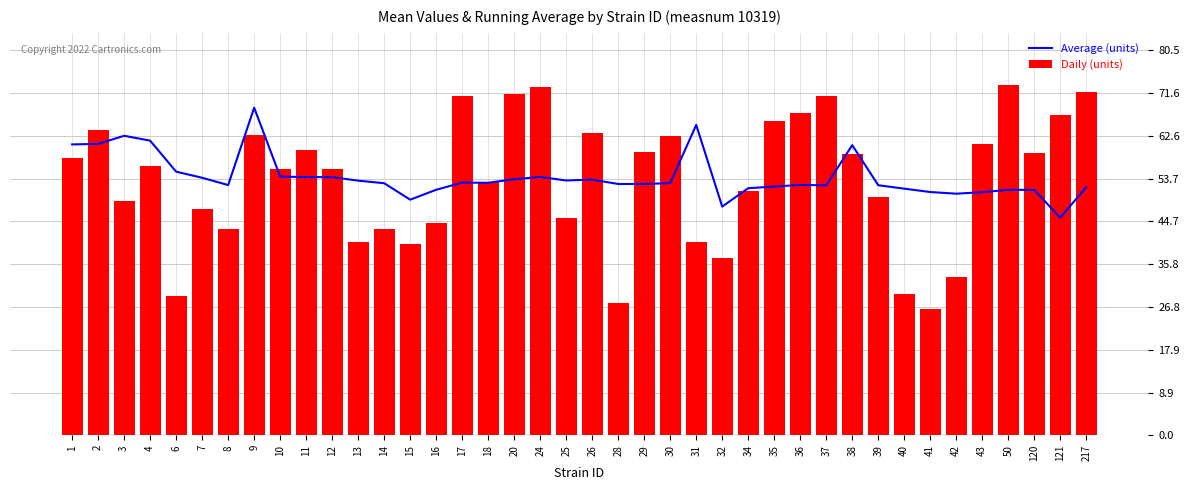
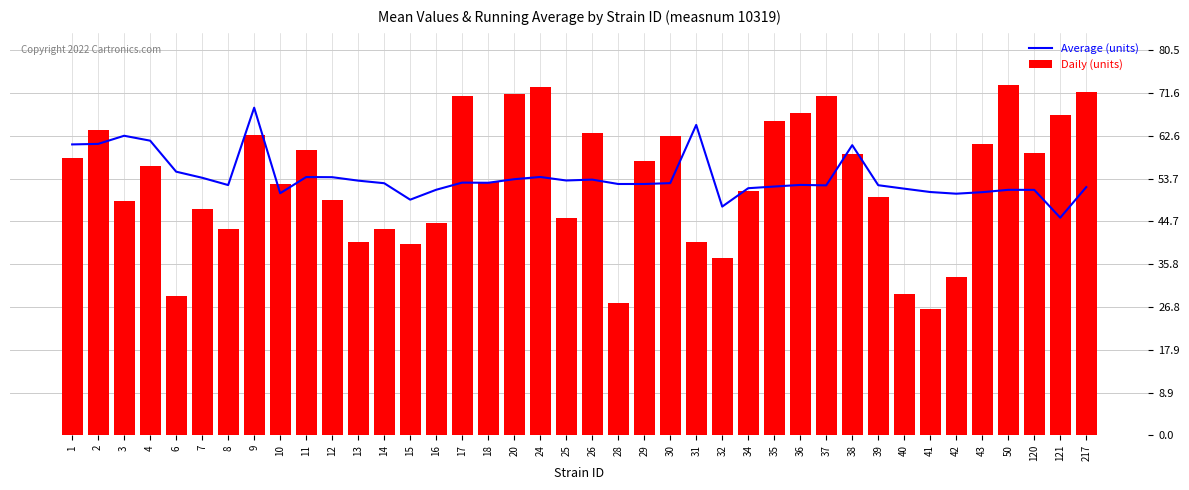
  {
    "Average (units)": {
      "1": 61,
      "2": 61,
      "3": 63,
      "4": 62,
      "6": 55,
      "7": 54,
      "8": 52,
      "9": 69,
-     "10": 54,
+     "10": 51,
      "11": 54,
      "12": 54,
      "13": 53,
      "14": 53,
      "15": 49,
      "16": 51,
      "17": 53,
      "18": 53,
      "20": 54,
      "24": 54,
      "25": 53,
      "26": 53,
      "28": 53,
      "29": 53,
      "30": 53,
      "31": 65,
      "32": 48,
      "34": 52,
      "35": 52,
      "36": 52,
      "37": 52,
      "38": 61,
      "39": 52,
      "40": 52,
      "41": 51,
      "42": 51,
      "43": 51,
      "50": 51,
      "120": 51,
      "121": 46,
      "217": 52
    },
    "Daily (units)": {
      "1": 58,
      "2": 64,
      "3": 49,
      "4": 56,
      "6": 29,
      "7": 47,
      "8": 43,
      "9": 63,
-     "10": 56,
+     "10": 53,
      "11": 60,
-     "12": 56,
+     "12": 49,
      "13": 40,
      "14": 43,
      "15": 40,
      "16": 44,
      "17": 71,
      "18": 53,
      "20": 71,
      "24": 73,
      "25": 45,
      "26": 63,
      "28": 28,
-     "29": 59,
+     "29": 57,
      "30": 63,
      "31": 40,
      "32": 37,
      "34": 51,
      "35": 66,
      "36": 67,
      "37": 71,
      "38": 59,
      "39": 50,
      "40": 29,
      "41": 26,
      "42": 33,
      "43": 61,
      "50": 73,
      "120": 59,
      "121": 67,
      "217": 72
    }
  }
